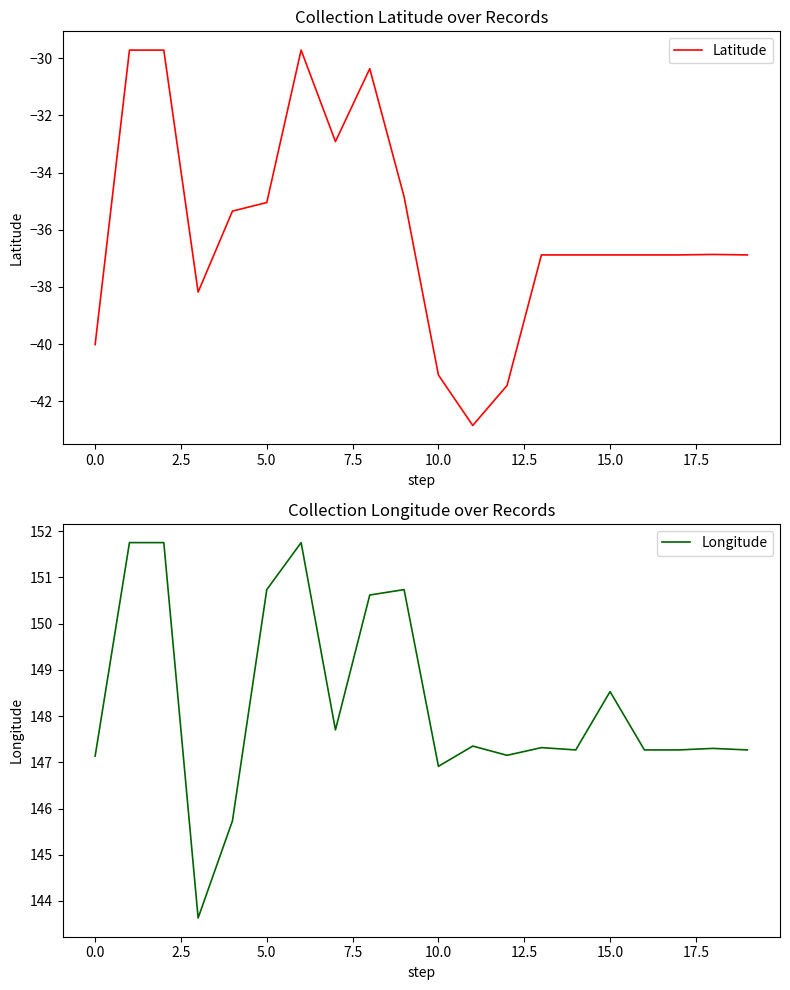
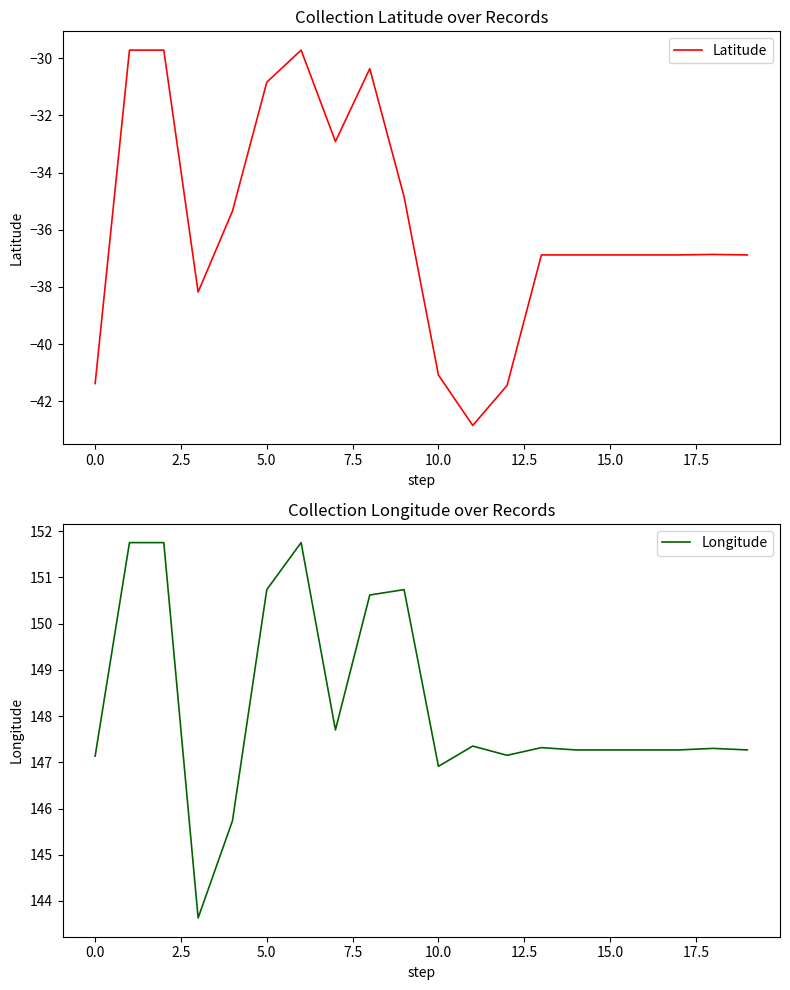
  {
    "Collection Latitude over Records": {
-     "0.0": -40.0,
-     "5.0": -35.1,
+     "0.0": -41.4,
+     "5.0": -30.8,
      "10.0": -41.1,
      "15.0": -36.9
    },
    "Collection Longitude over Records": {
      "0.0": 147.1,
      "5.0": 150.7,
      "10.0": 146.9,
-     "15.0": 148.5
+     "15.0": 147.3
    }
  }
